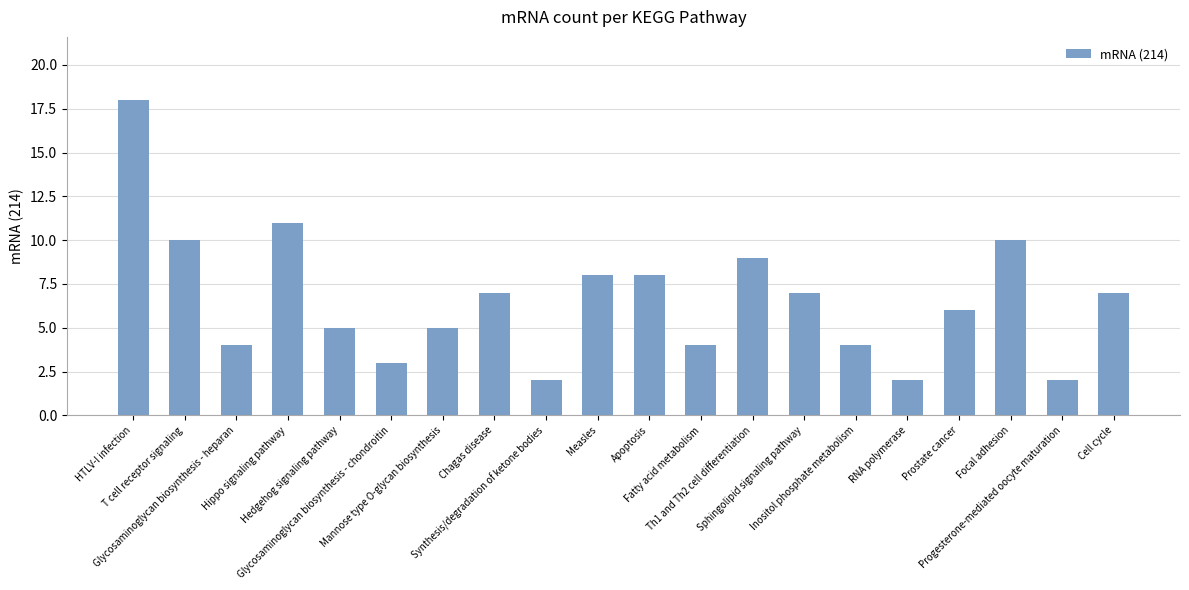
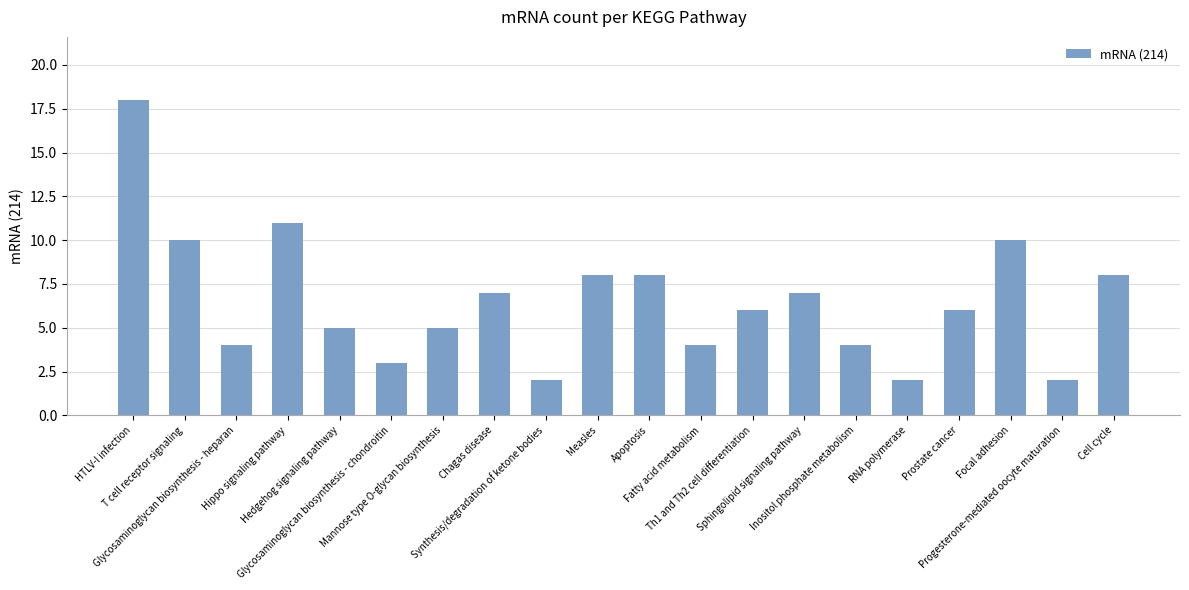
  {
    "HTLV-I infection": 18,
    "T cell receptor signaling": 10,
    "Glycosaminoglycan biosynthesis - heparan": 4,
    "Hippo signaling pathway": 11,
    "Hedgehog signaling pathway": 5,
    "Glycosaminoglycan biosynthesis - chondroitin": 3,
    "Mannose type O-glycan biosynthesis": 5,
    "Chagas disease": 7,
    "Synthesis/degradation of ketone bodies": 2,
    "Measles": 8,
    "Apoptosis": 8,
    "Fatty acid metabolism": 4,
-   "Th1 and Th2 cell differentiation": 9,
+   "Th1 and Th2 cell differentiation": 6,
    "Sphingolipid signaling pathway": 7,
    "Inositol phosphate metabolism": 4,
    "RNA polymerase": 2,
    "Prostate cancer": 6,
    "Focal adhesion": 10,
    "Progesterone-mediated oocyte maturation": 2,
-   "Cell cycle": 7
+   "Cell cycle": 8
  }
